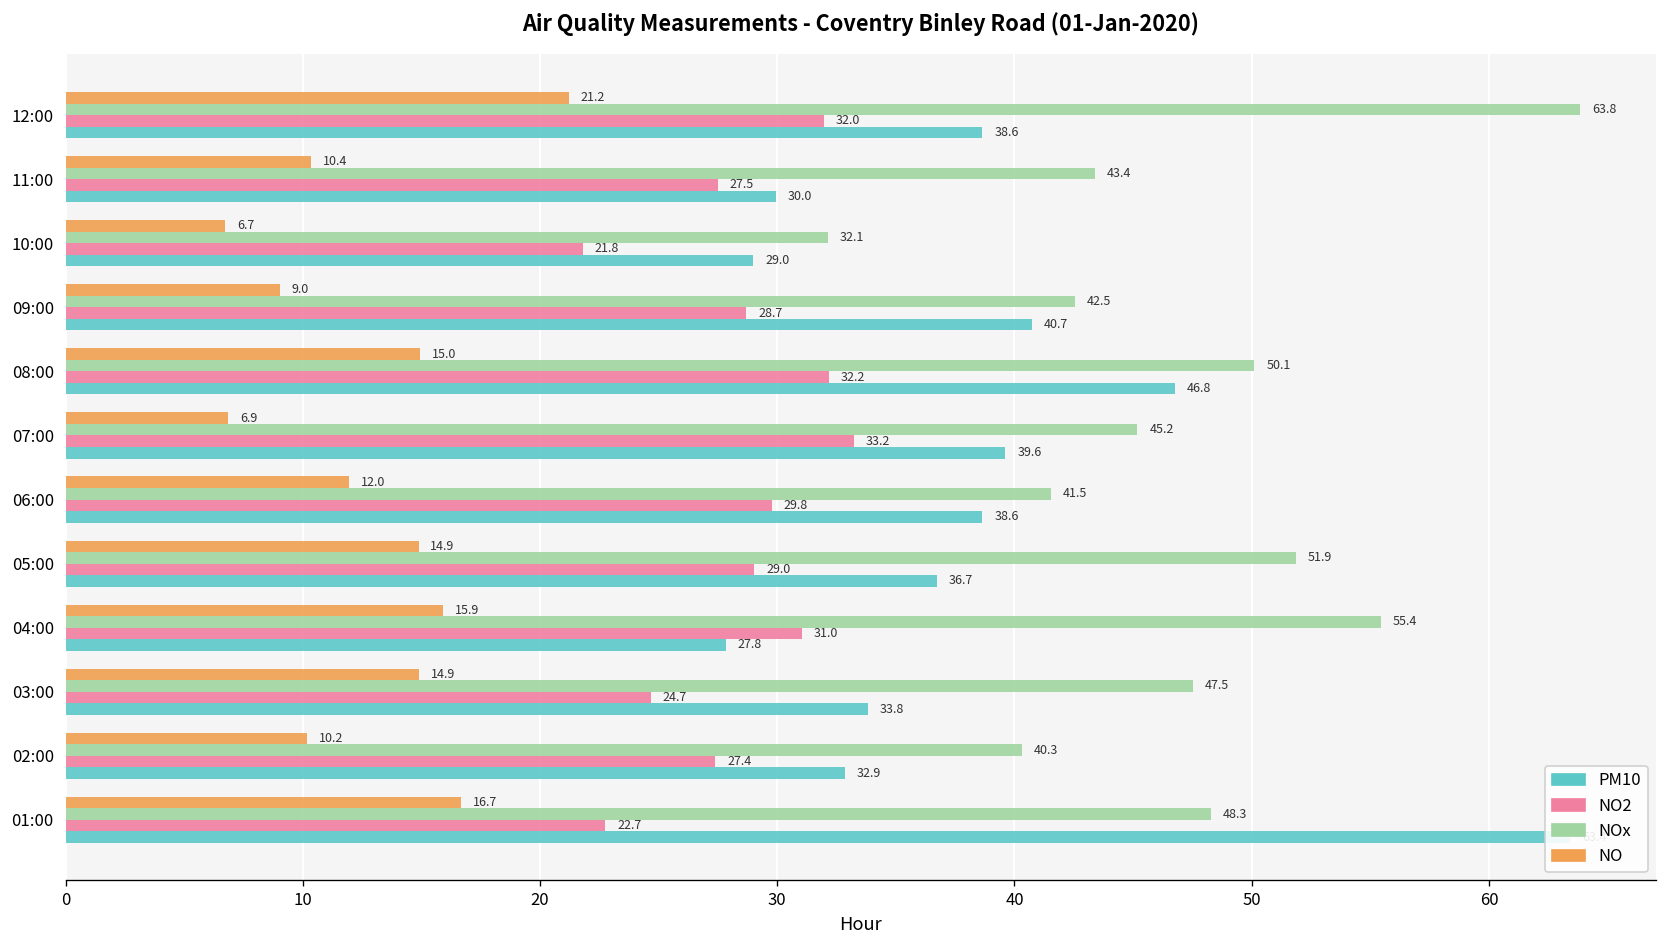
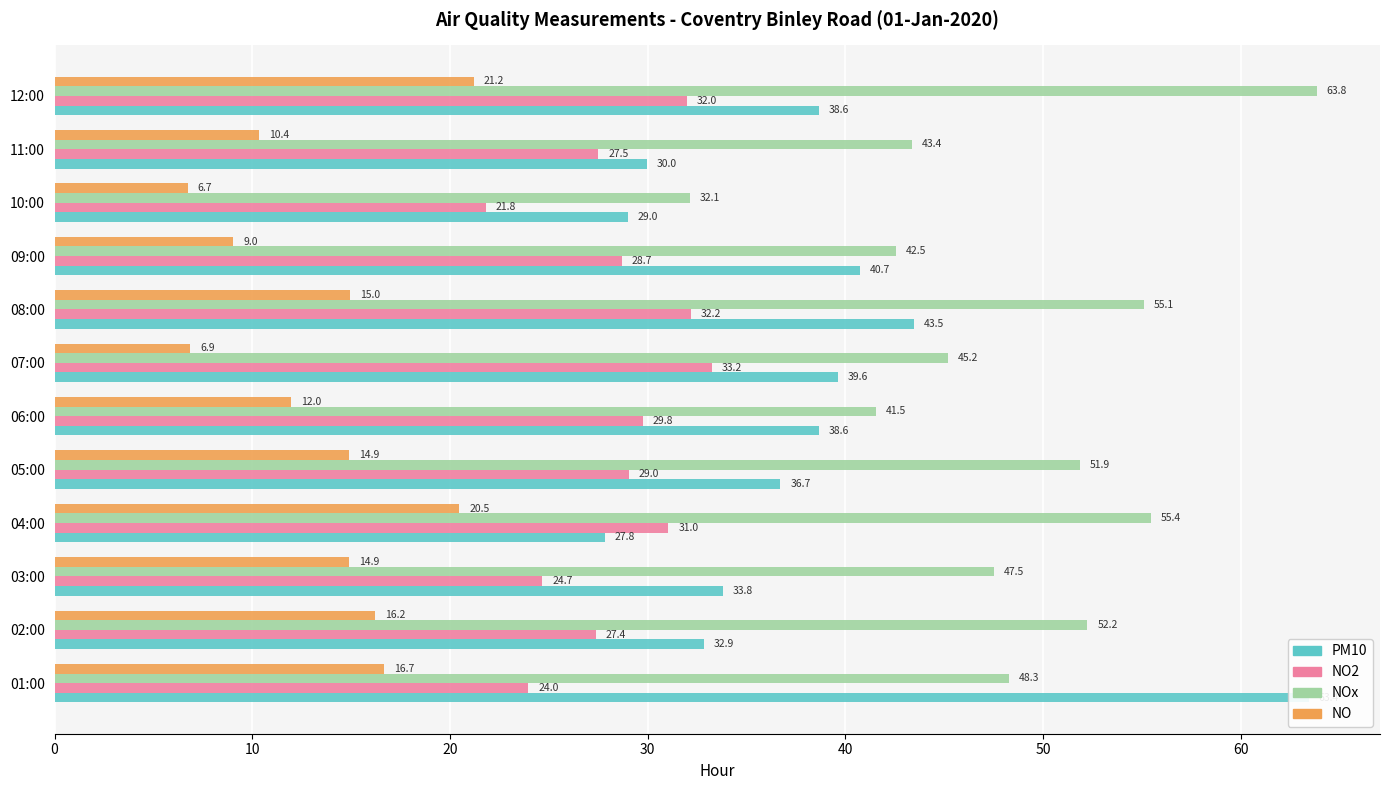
  {
    "PM10": {
      "12:00": 38.6,
      "11:00": 30.0,
      "10:00": 29.0,
      "09:00": 40.7,
-     "08:00": 46.8,
+     "08:00": 43.5,
      "07:00": 39.6,
      "06:00": 38.6,
      "05:00": 36.7,
      "04:00": 27.8,
      "03:00": 33.8,
      "02:00": 32.9
    },
    "NO2": {
      "12:00": 32.0,
      "11:00": 27.5,
      "10:00": 21.8,
      "09:00": 28.7,
      "08:00": 32.2,
      "07:00": 33.2,
      "06:00": 29.8,
      "05:00": 29.0,
      "04:00": 31.0,
      "03:00": 24.7,
      "02:00": 27.4,
-     "01:00": 22.7
+     "01:00": 24.0
    },
    "NOx": {
      "12:00": 63.8,
      "11:00": 43.4,
      "10:00": 32.1,
      "09:00": 42.5,
-     "08:00": 50.1,
+     "08:00": 55.1,
      "07:00": 45.2,
      "06:00": 41.5,
      "05:00": 51.9,
      "04:00": 55.4,
      "03:00": 47.5,
-     "02:00": 40.3,
+     "02:00": 52.2,
      "01:00": 48.3
    },
    "NO": {
      "12:00": 21.2,
      "11:00": 10.4,
      "10:00": 6.7,
      "09:00": 9.0,
      "08:00": 15.0,
      "07:00": 6.9,
      "06:00": 12.0,
      "05:00": 14.9,
-     "04:00": 15.9,
+     "04:00": 20.5,
      "03:00": 14.9,
-     "02:00": 10.2,
+     "02:00": 16.2,
      "01:00": 16.7
    }
  }
